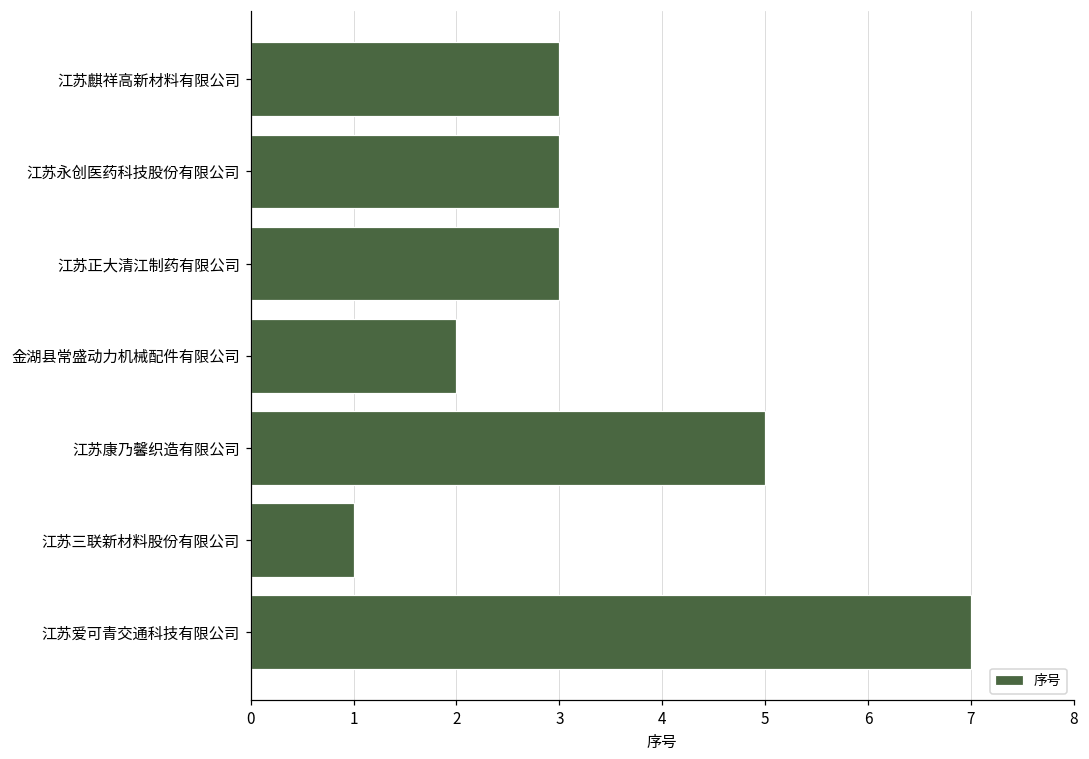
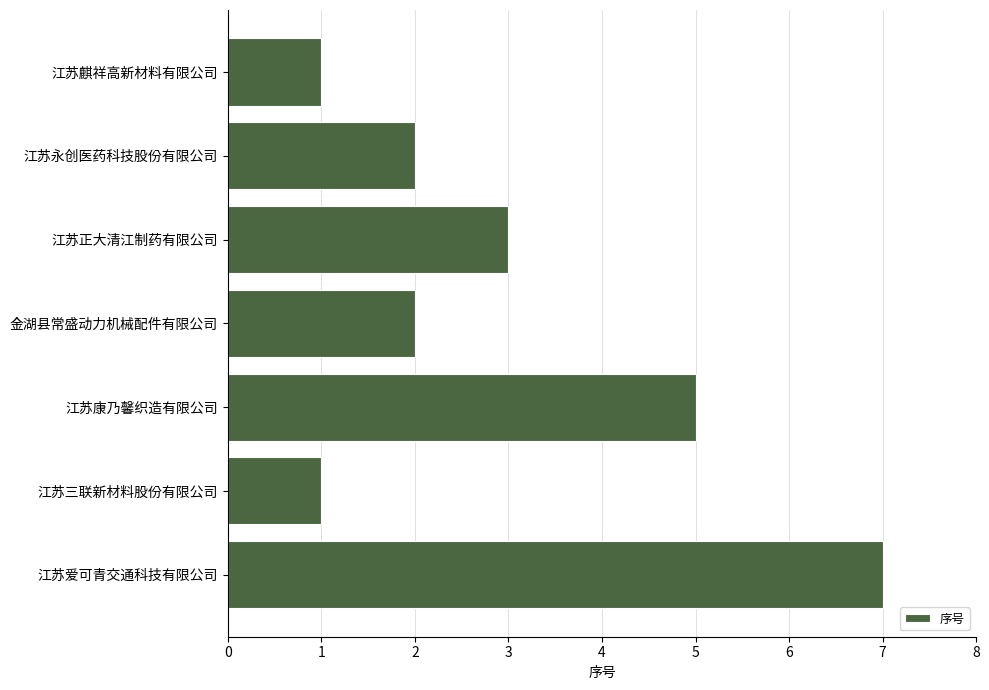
  {
-   "江苏麒祥高新材料有限公司": 3,
-   "江苏永创医药科技股份有限公司": 3,
+   "江苏麒祥高新材料有限公司": 1,
+   "江苏永创医药科技股份有限公司": 2,
    "江苏正大清江制药有限公司": 3,
    "金湖县常盛动力机械配件有限公司": 2,
    "江苏康乃馨织造有限公司": 5,
    "江苏三联新材料股份有限公司": 1,
    "江苏爱可青交通科技有限公司": 7
  }
